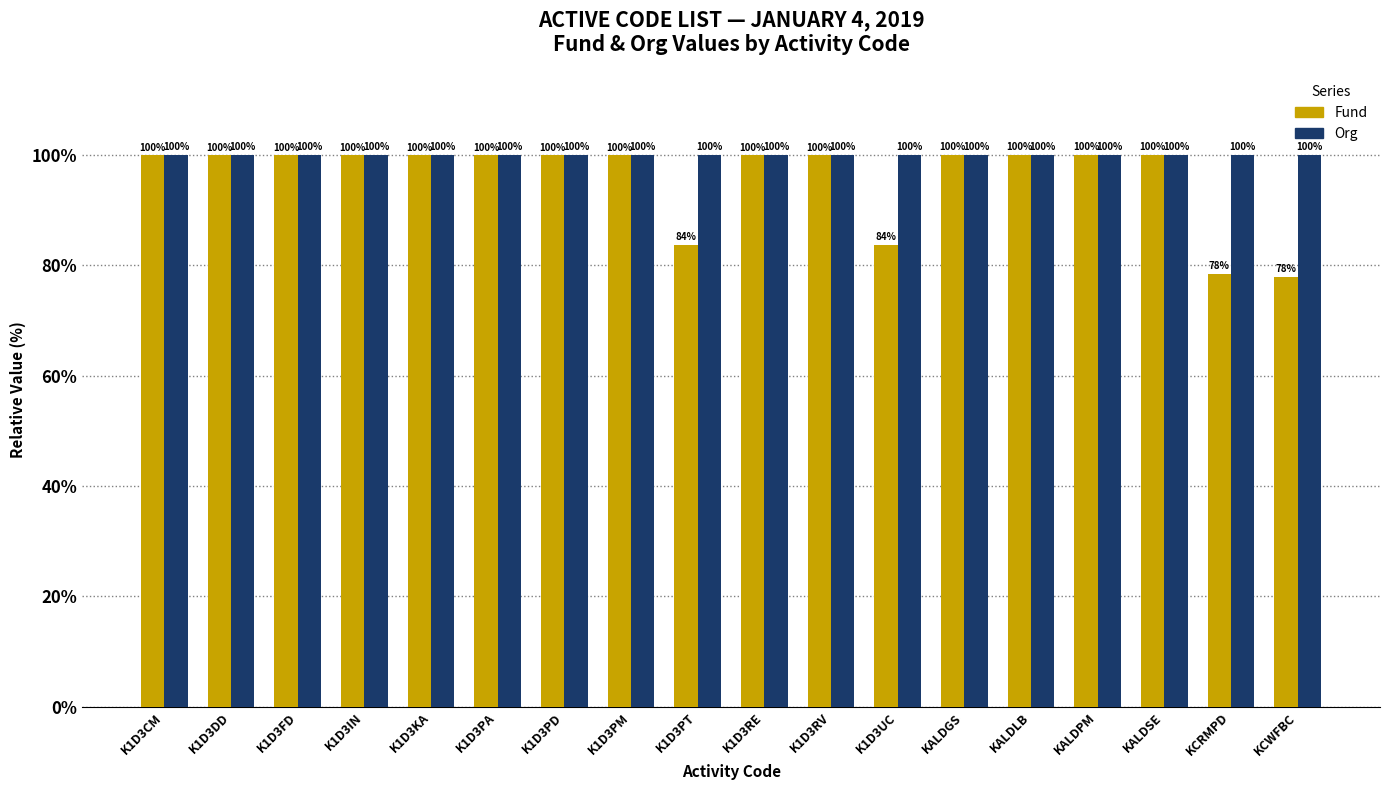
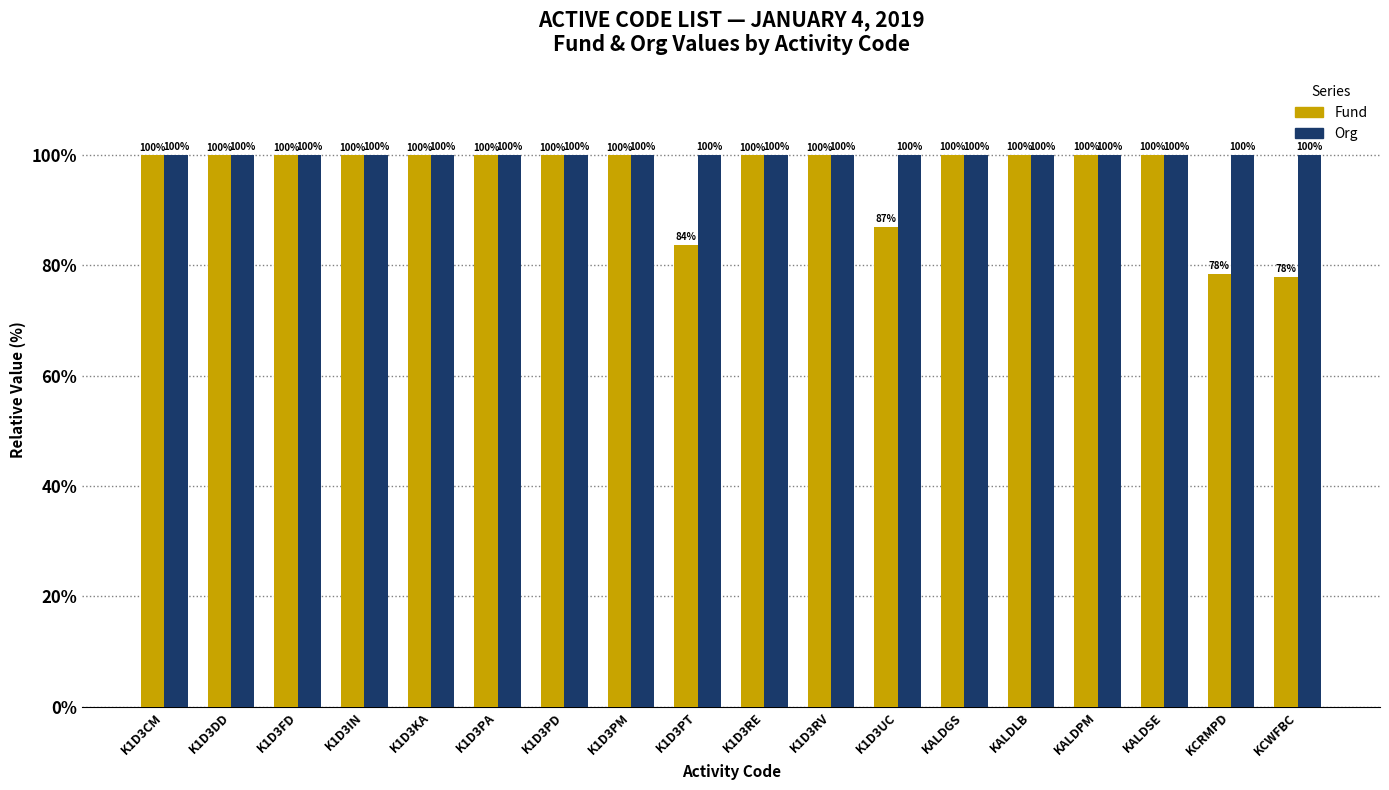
  {
    "Fund": {
      "K1D3CM": "100%",
      "K1D3DD": "100%",
      "K1D3FD": "100%",
      "K1D3IN": "100%",
      "K1D3KA": "100%",
      "K1D3PA": "100%",
      "K1D3PD": "100%",
      "K1D3PM": "100%",
      "K1D3PT": "84%",
      "K1D3RE": "100%",
      "K1D3RV": "100%",
-     "K1D3UC": "84%",
+     "K1D3UC": "87%",
      "KALDGS": "100%",
      "KALDLB": "100%",
      "KALDPM": "100%",
      "KALDSE": "100%",
      "KCRMPD": "78%",
      "KCWFBC": "78%"
    },
    "Org": {
      "K1D3CM": "100%",
      "K1D3DD": "100%",
      "K1D3FD": "100%",
      "K1D3IN": "100%",
      "K1D3KA": "100%",
      "K1D3PA": "100%",
      "K1D3PD": "100%",
      "K1D3PM": "100%",
      "K1D3PT": "100%",
      "K1D3RE": "100%",
      "K1D3RV": "100%",
      "K1D3UC": "100%",
      "KALDGS": "100%",
      "KALDLB": "100%",
      "KALDPM": "100%",
      "KALDSE": "100%",
      "KCRMPD": "100%",
      "KCWFBC": "100%"
    }
  }
